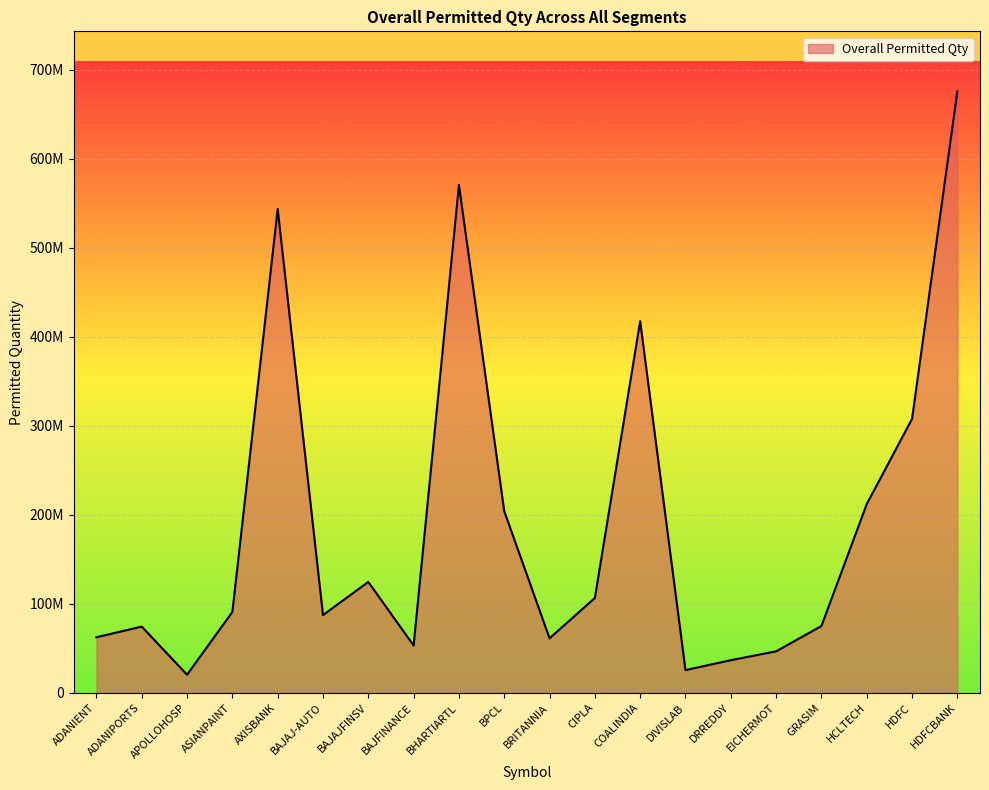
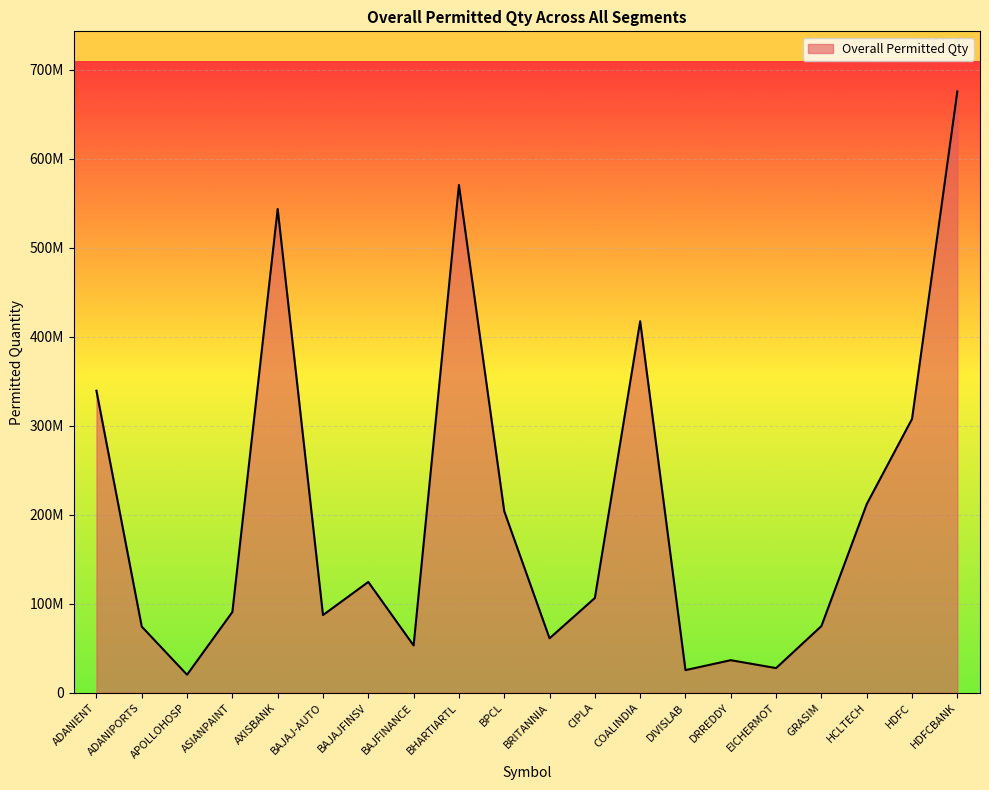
  {
-   "ADANIENT": 60000000,
+   "ADANIENT": 340000000,
    "ADANIPORTS": 70000000,
    "APOLLOHOSP": 20000000,
    "ASIANPAINT": 90000000,
    "AXISBANK": 540000000,
    "BAJAJ-AUTO": 90000000,
    "BAJAJFINSV": 120000000,
    "BAJFINANCE": 50000000,
    "BHARTIARTL": 570000000,
    "BPCL": 200000000,
    "BRITANNIA": 60000000,
    "CIPLA": 110000000,
    "COALINDIA": 420000000,
    "DIVISLAB": 30000000,
    "DRREDDY": 40000000,
-   "EICHERMOT": 50000000,
+   "EICHERMOT": 30000000,
    "GRASIM": 80000000,
    "HCLTECH": 210000000,
    "HDFC": 310000000,
    "HDFCBANK": 680000000
  }
